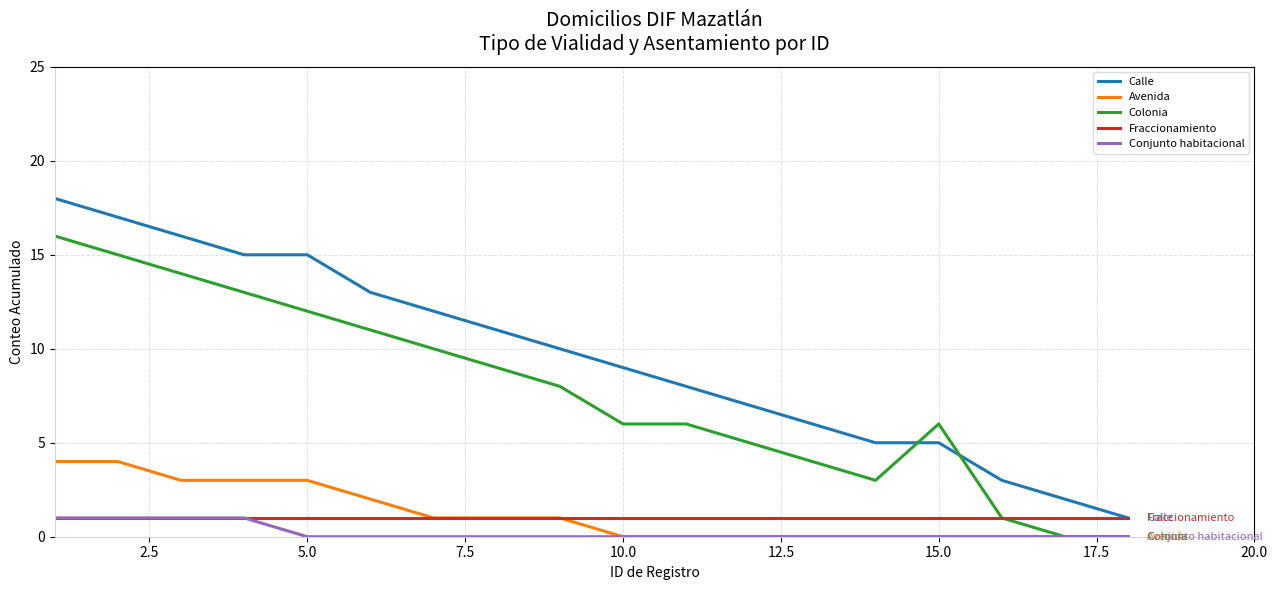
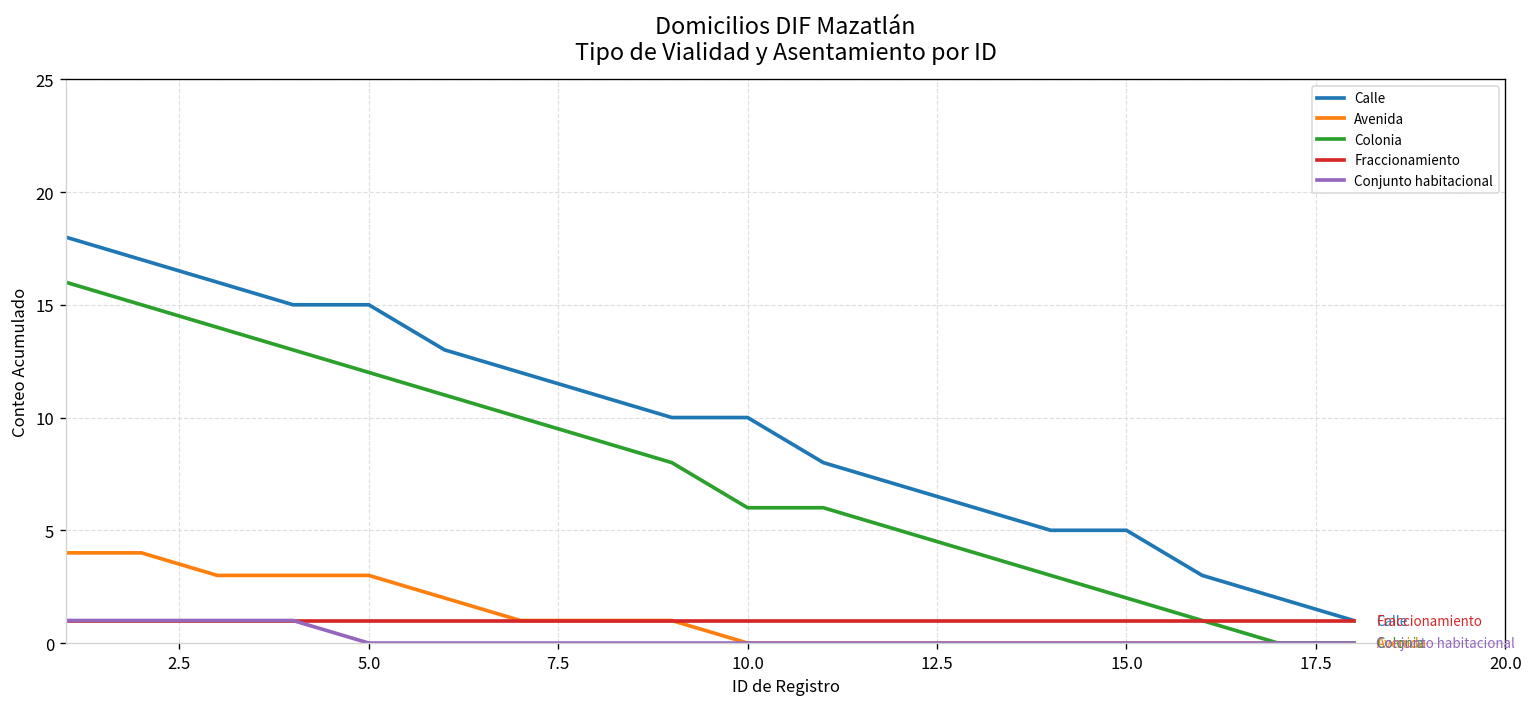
  {
    "Calle": {
      "5.0": 15,
-     "10.0": 9,
+     "10.0": 10,
      "15.0": 5
    },
    "Avenida": {
      "5.0": 3
    },
    "Colonia": {
      "5.0": 12,
      "10.0": 6,
-     "15.0": 6
+     "15.0": 2
    },
    "Fraccionamiento": {
      "5.0": 1,
      "10.0": 1,
      "15.0": 1
    },
    "Conjunto habitacional": {
      "5.0": 0
    }
  }
